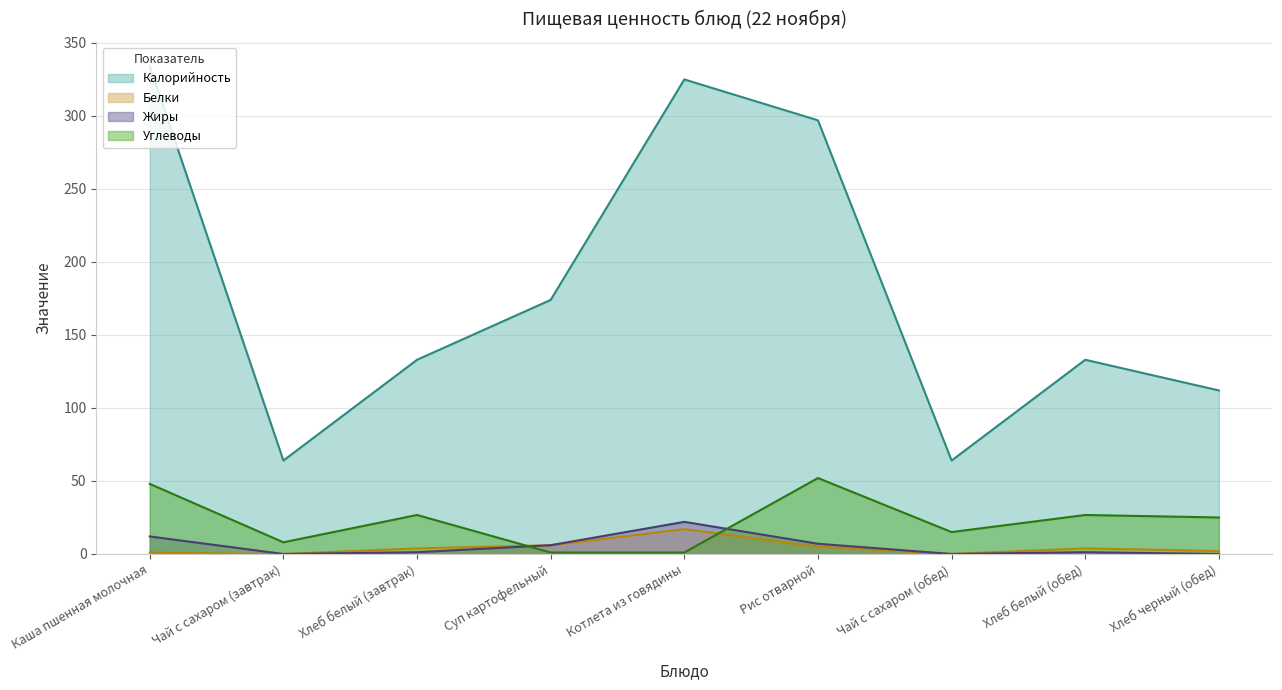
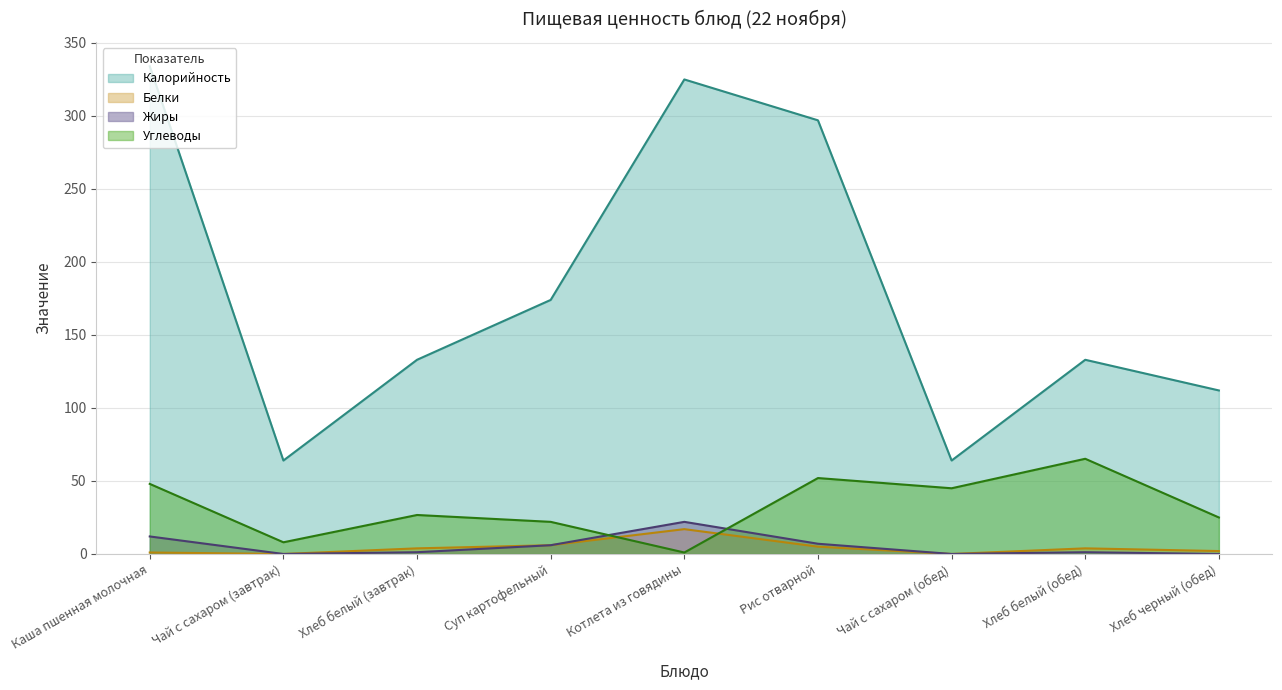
  {
    "Калорийность": {
      "Чай с сахаром (завтрак)": 64,
      "Хлеб белый (завтрак)": 133,
      "Суп картофельный": 174,
      "Котлета из говядины": 325,
      "Рис отварной": 297,
      "Чай с сахаром (обед)": 64,
      "Хлеб белый (обед)": 133,
      "Хлеб черный (обед)": 112
    },
    "Белки": {
      "Каша пшенная молочная": 1,
      "Хлеб белый (завтрак)": 4,
      "Котлета из говядины": 17,
      "Рис отварной": 5,
      "Хлеб белый (обед)": 4,
      "Хлеб черный (обед)": 2
    },
    "Жиры": {
      "Каша пшенная молочная": 12,
      "Хлеб белый (завтрак)": 1,
      "Котлета из говядины": 22,
      "Рис отварной": 7,
      "Хлеб белый (обед)": 1,
      "Хлеб черный (обед)": 0
    },
    "Углеводы": {
      "Каша пшенная молочная": 48,
      "Чай с сахаром (завтрак)": 8,
      "Хлеб белый (завтрак)": 27,
-     "Суп картофельный": 1,
+     "Суп картофельный": 22,
      "Котлета из говядины": 1,
      "Рис отварной": 52,
-     "Чай с сахаром (обед)": 15,
-     "Хлеб белый (обед)": 27,
+     "Чай с сахаром (обед)": 45,
+     "Хлеб белый (обед)": 65,
      "Хлеб черный (обед)": 25
    }
  }
